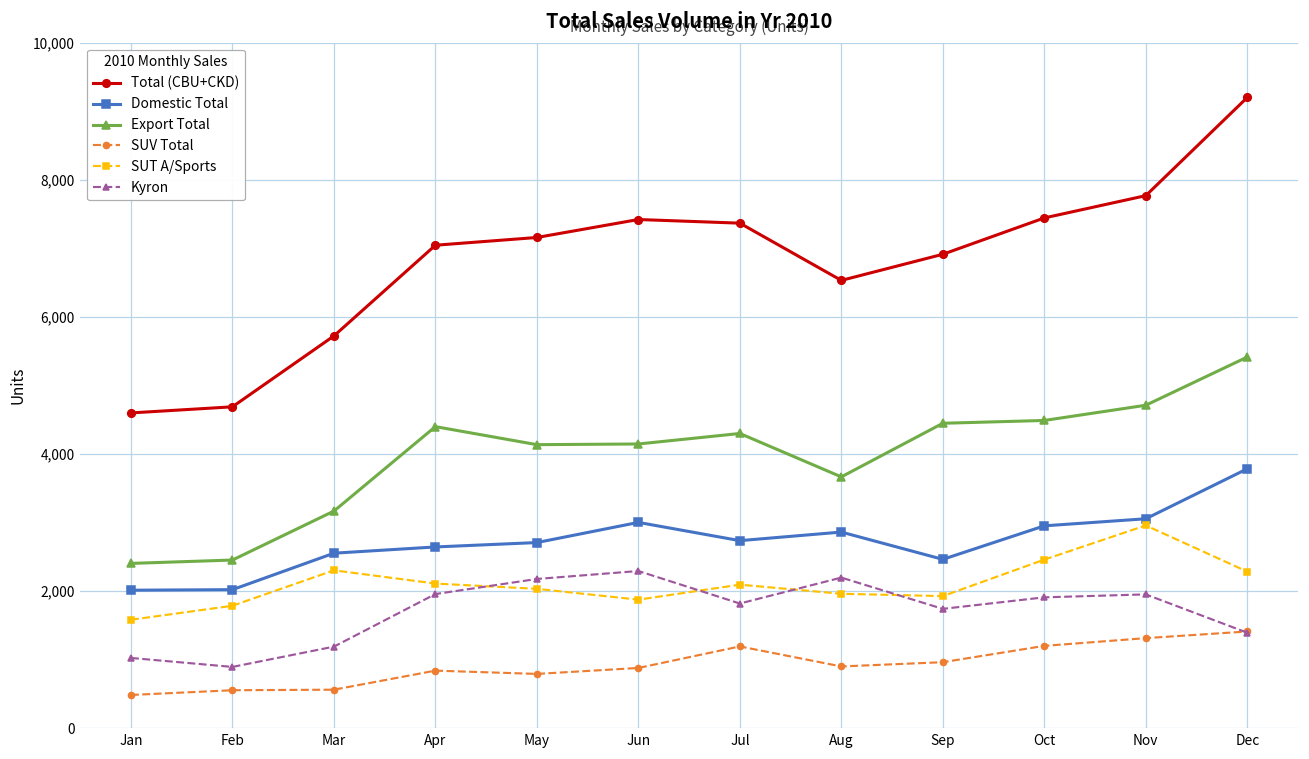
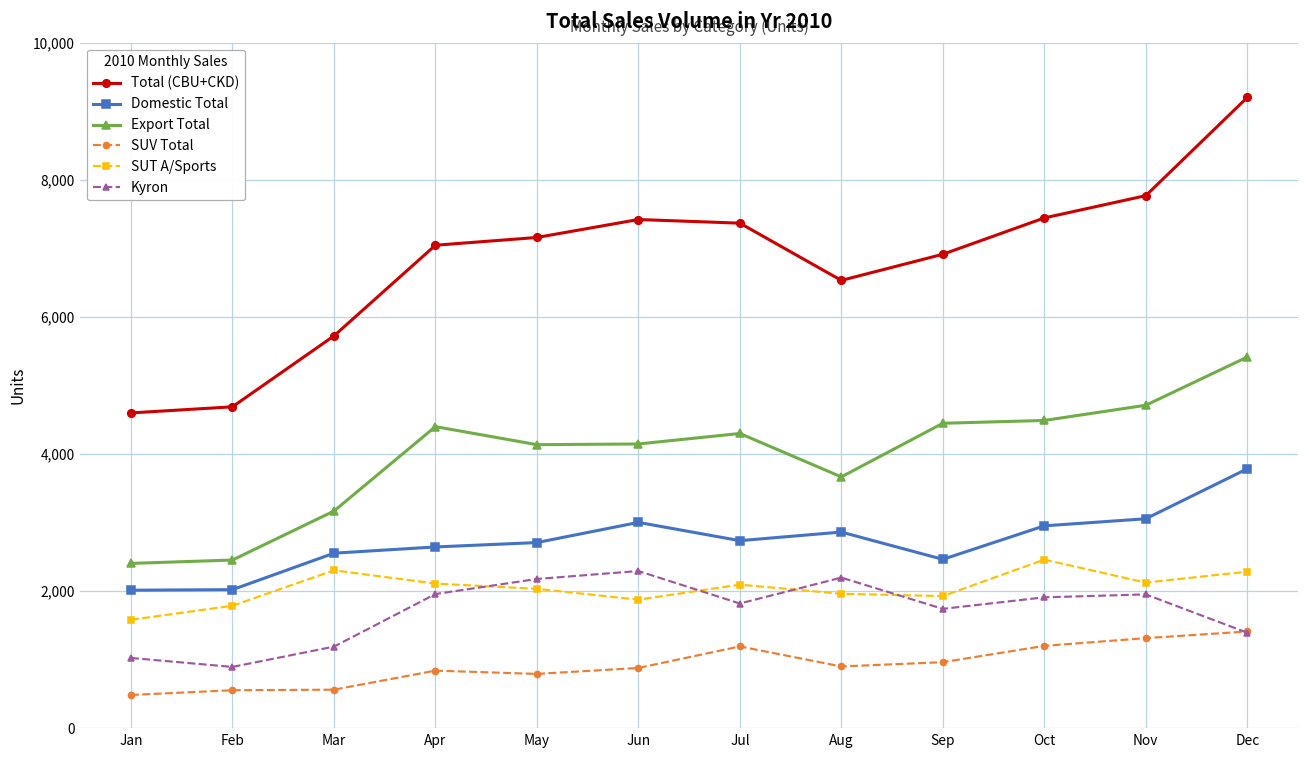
  {
    "Total (CBU+CKD)": {
      "Jan": "4,600",
      "Feb": "4,700",
      "Mar": "5,700",
      "Apr": "7,000",
      "May": "7,200",
      "Jun": "7,400",
      "Jul": "7,400",
      "Aug": "6,500",
      "Sep": "6,900",
      "Oct": "7,400",
      "Nov": "7,800",
      "Dec": "9,200"
    },
    "Domestic Total": {
      "Jan": "2,000",
      "Feb": "2,000",
      "Mar": "2,600",
      "Apr": "2,600",
      "May": "2,700",
      "Jun": "3,000",
      "Jul": "2,700",
      "Aug": "2,900",
      "Sep": "2,500",
      "Oct": "3,000",
      "Nov": "3,100",
      "Dec": "3,800"
    },
    "Export Total": {
      "Jan": "2,400",
      "Feb": "2,500",
      "Mar": "3,200",
      "Apr": "4,400",
      "May": "4,100",
      "Jun": "4,100",
      "Jul": "4,300",
      "Aug": "3,700",
      "Sep": "4,500",
      "Oct": "4,500",
      "Nov": "4,700",
      "Dec": "5,400"
    },
    "SUV Total": {
      "Jan": "500",
      "Feb": "600",
      "Mar": "600",
      "Apr": "800",
      "May": "800",
      "Jun": "900",
      "Jul": "1,200",
      "Aug": "900",
      "Sep": "1,000",
      "Oct": "1,200",
      "Nov": "1,300"
    },
    "SUT A/Sports": {
      "Jan": "1,600",
      "Feb": "1,800",
      "Mar": "2,300",
      "Apr": "2,100",
      "May": "2,000",
      "Jun": "1,900",
      "Jul": "2,100",
      "Aug": "2,000",
      "Sep": "1,900",
      "Oct": "2,500",
-     "Nov": "3,000",
+     "Nov": "2,100",
      "Dec": "2,300"
    },
    "Kyron": {
      "Jan": "1,000",
      "Feb": "900",
      "Mar": "1,200",
      "Apr": "2,000",
      "May": "2,200",
      "Jun": "2,300",
      "Jul": "1,800",
      "Aug": "2,200",
      "Sep": "1,700",
      "Oct": "1,900",
      "Nov": "2,000"
    }
  }
